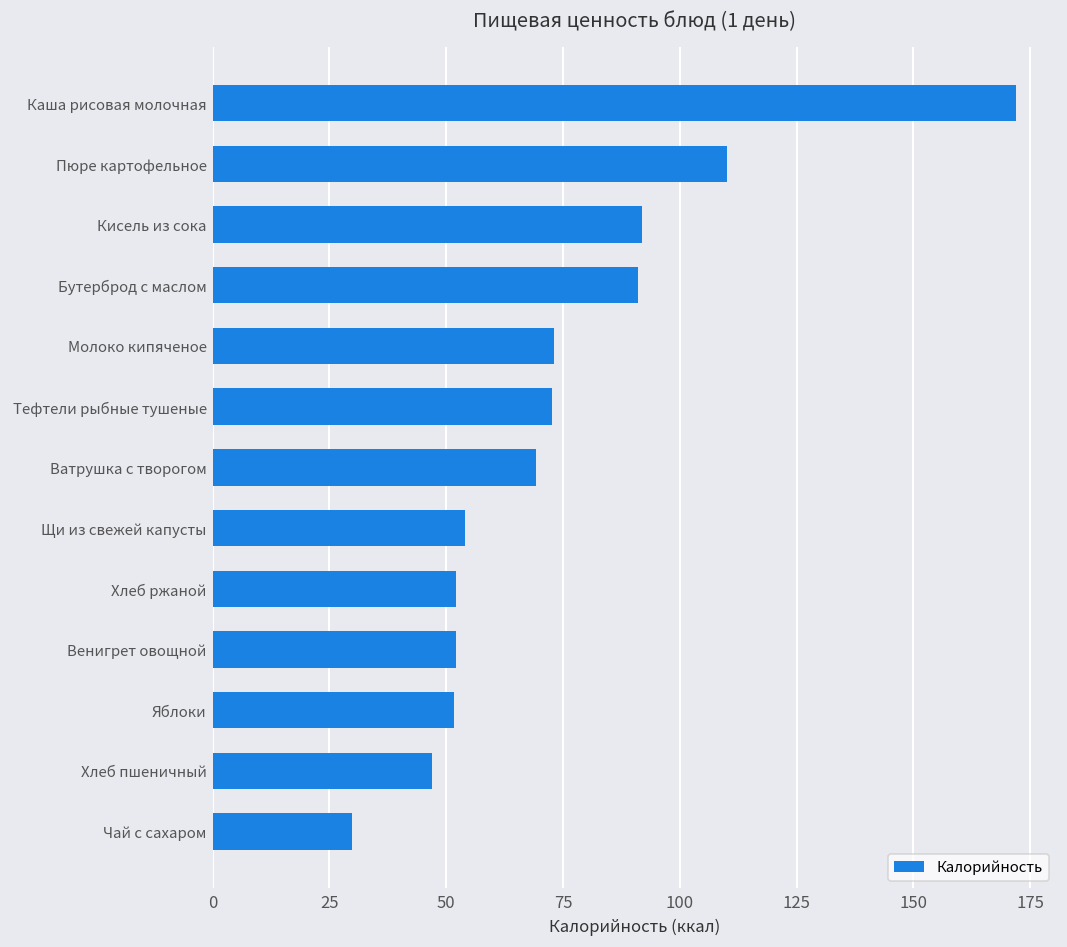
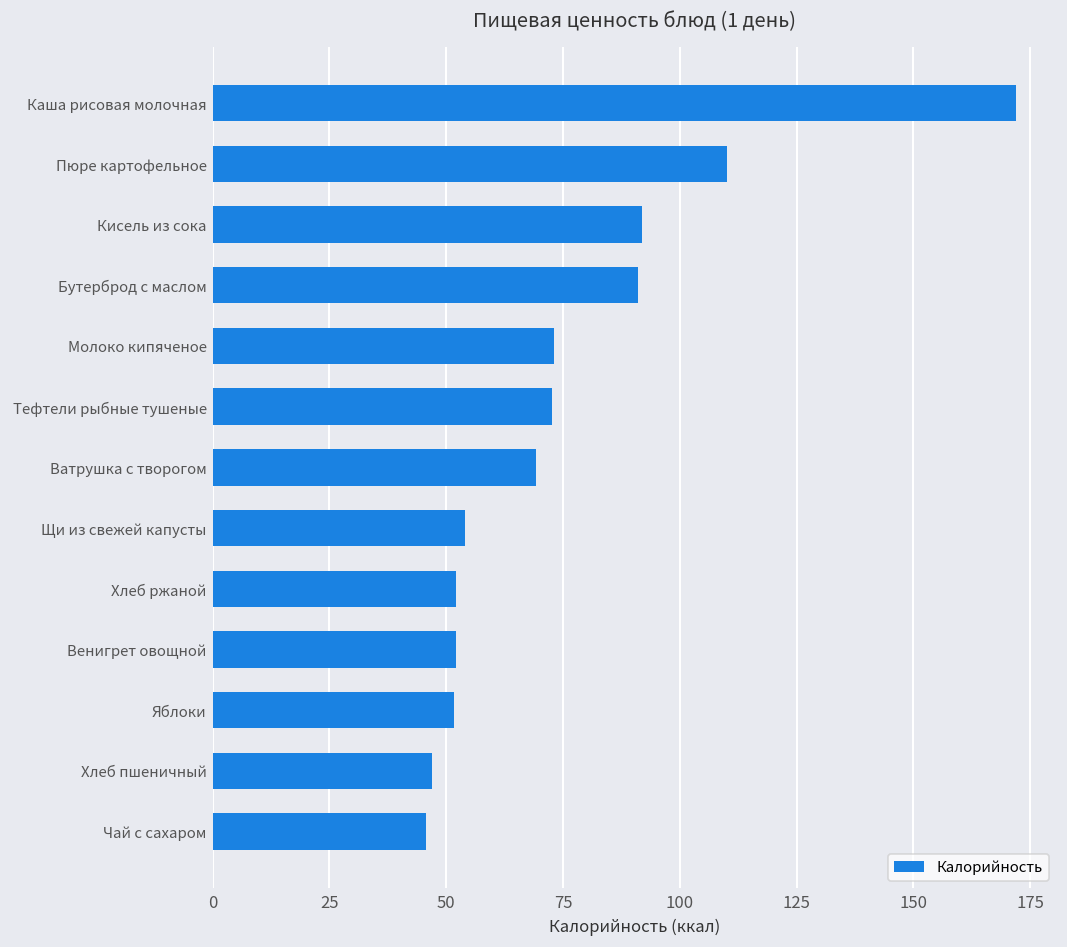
  {
    "Каша рисовая молочная": 172,
    "Пюре картофельное": 110,
    "Кисель из сока": 92,
    "Бутерброд с маслом": 91,
    "Молоко кипяченое": 73,
    "Тефтели рыбные тушеные": 73,
    "Ватрушка с творогом": 69,
    "Щи из свежей капусты": 54,
    "Хлеб ржаной": 52,
    "Венигрет овощной": 52,
    "Яблоки": 52,
    "Хлеб пшеничный": 47,
-   "Чай с сахаром": 30
+   "Чай с сахаром": 46
  }
